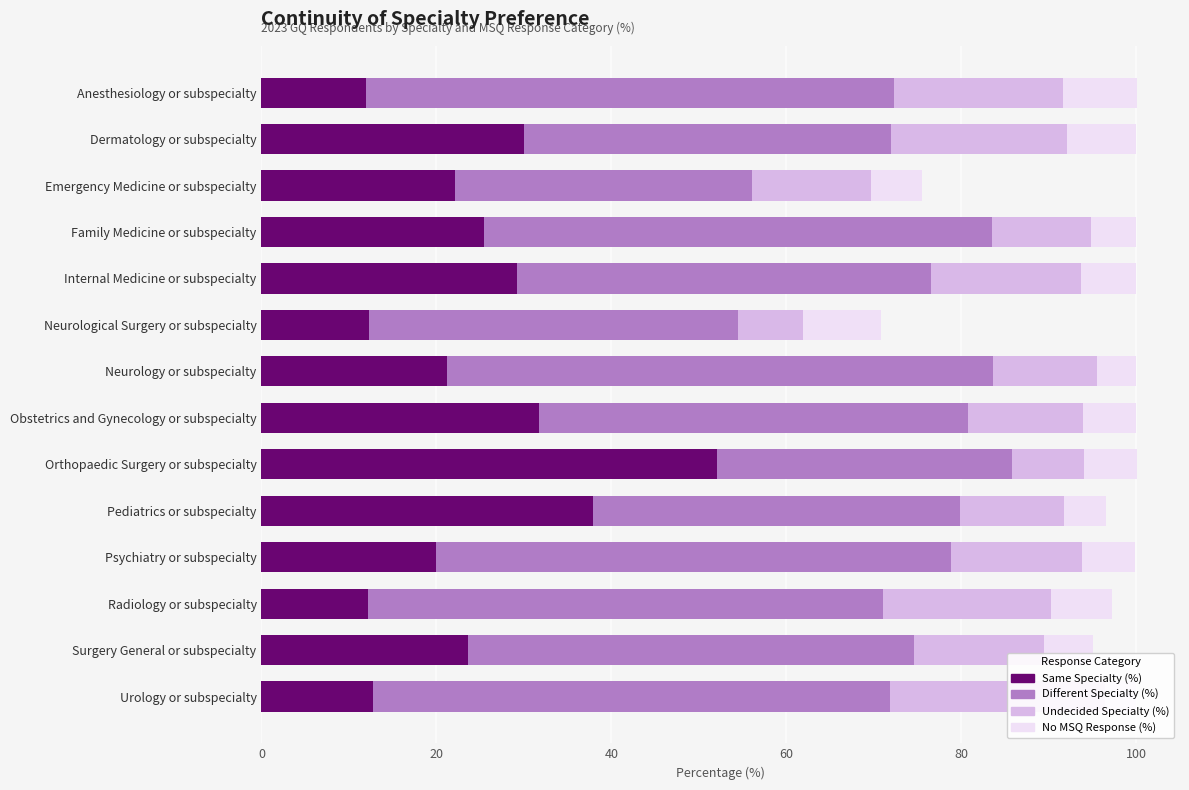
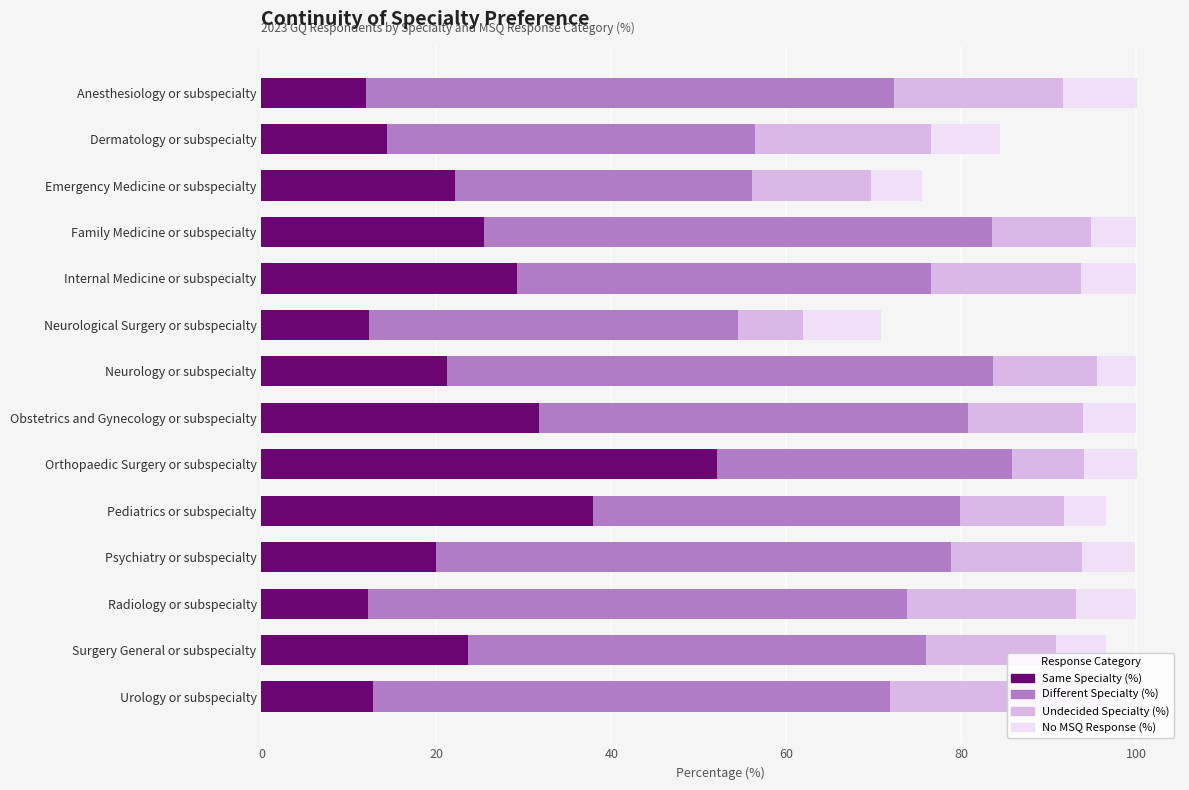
  {
    "Same Specialty (%)": {
      "Anesthesiology or subspecialty": 12,
-     "Dermatology or subspecialty": 30,
+     "Dermatology or subspecialty": 14,
      "Emergency Medicine or subspecialty": 22,
      "Family Medicine or subspecialty": 25,
      "Internal Medicine or subspecialty": 29,
      "Neurological Surgery or subspecialty": 12,
      "Neurology or subspecialty": 21,
      "Obstetrics and Gynecology or subspecialty": 32,
      "Orthopaedic Surgery or subspecialty": 52,
      "Pediatrics or subspecialty": 38,
      "Psychiatry or subspecialty": 20,
      "Radiology or subspecialty": 12,
      "Surgery General or subspecialty": 24,
      "Urology or subspecialty": 13
    },
    "Different Specialty (%)": {
      "Anesthesiology or subspecialty": 60,
      "Dermatology or subspecialty": 42,
      "Emergency Medicine or subspecialty": 34,
      "Family Medicine or subspecialty": 58,
      "Internal Medicine or subspecialty": 47,
      "Neurological Surgery or subspecialty": 42,
      "Neurology or subspecialty": 62,
      "Obstetrics and Gynecology or subspecialty": 49,
      "Orthopaedic Surgery or subspecialty": 34,
      "Pediatrics or subspecialty": 42,
      "Psychiatry or subspecialty": 59,
-     "Radiology or subspecialty": 59,
-     "Surgery General or subspecialty": 51,
+     "Radiology or subspecialty": 62,
+     "Surgery General or subspecialty": 52,
      "Urology or subspecialty": 59
    }
  }
